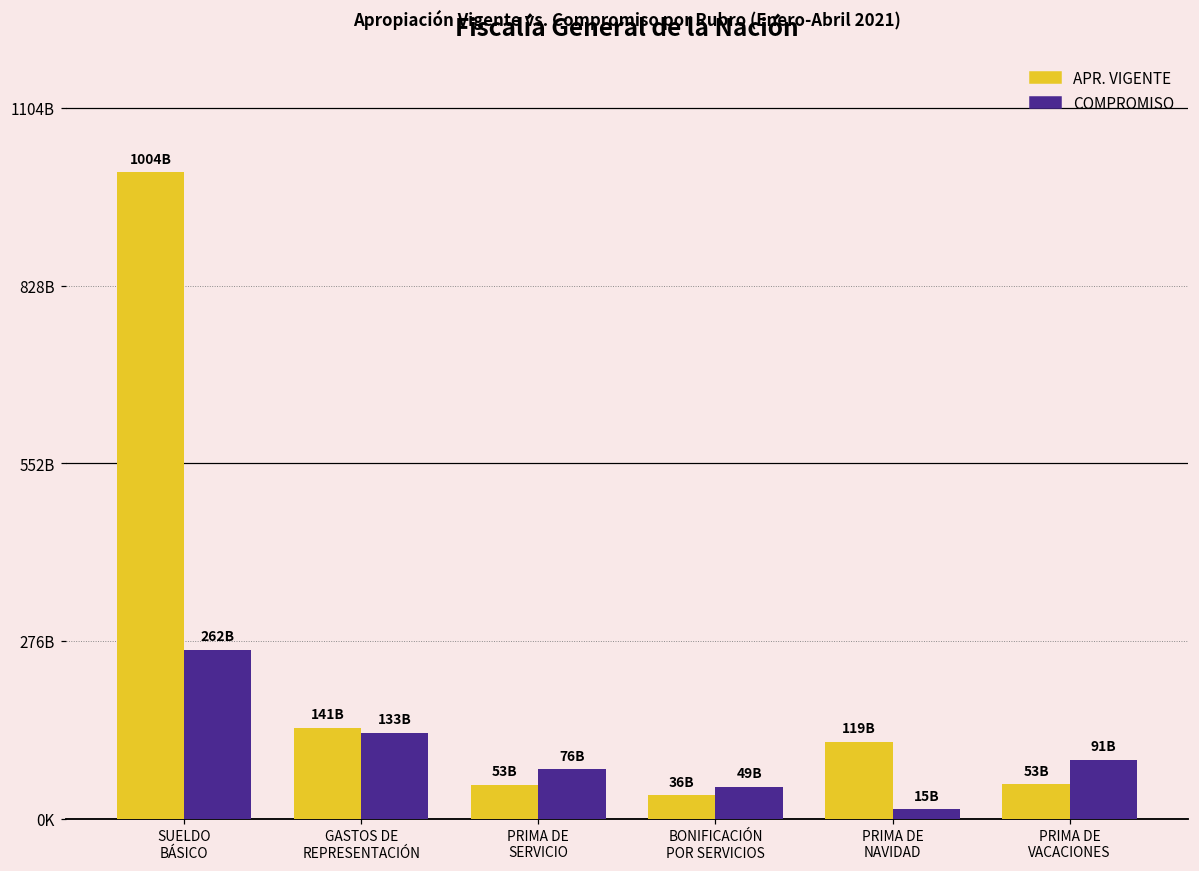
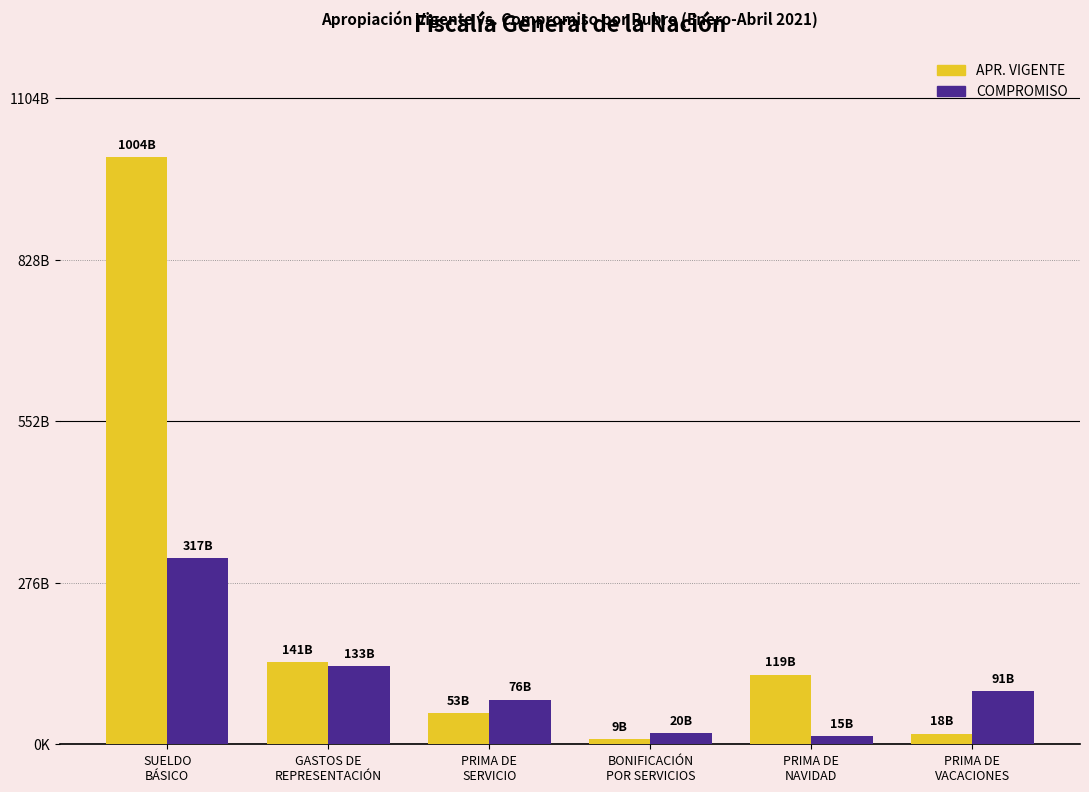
  {
    "APR. VIGENTE": {
      "SUELDO BÁSICO": "1004B",
      "GASTOS DE REPRESENTACIÓN": "141B",
      "PRIMA DE SERVICIO": "53B",
-     "BONIFICACIÓN POR SERVICIOS": "36B",
+     "BONIFICACIÓN POR SERVICIOS": "9B",
      "PRIMA DE NAVIDAD": "119B",
-     "PRIMA DE VACACIONES": "53B"
+     "PRIMA DE VACACIONES": "18B"
    },
    "COMPROMISO": {
-     "SUELDO BÁSICO": "262B",
+     "SUELDO BÁSICO": "317B",
      "GASTOS DE REPRESENTACIÓN": "133B",
      "PRIMA DE SERVICIO": "76B",
-     "BONIFICACIÓN POR SERVICIOS": "49B",
+     "BONIFICACIÓN POR SERVICIOS": "20B",
      "PRIMA DE NAVIDAD": "15B",
      "PRIMA DE VACACIONES": "91B"
    }
  }
